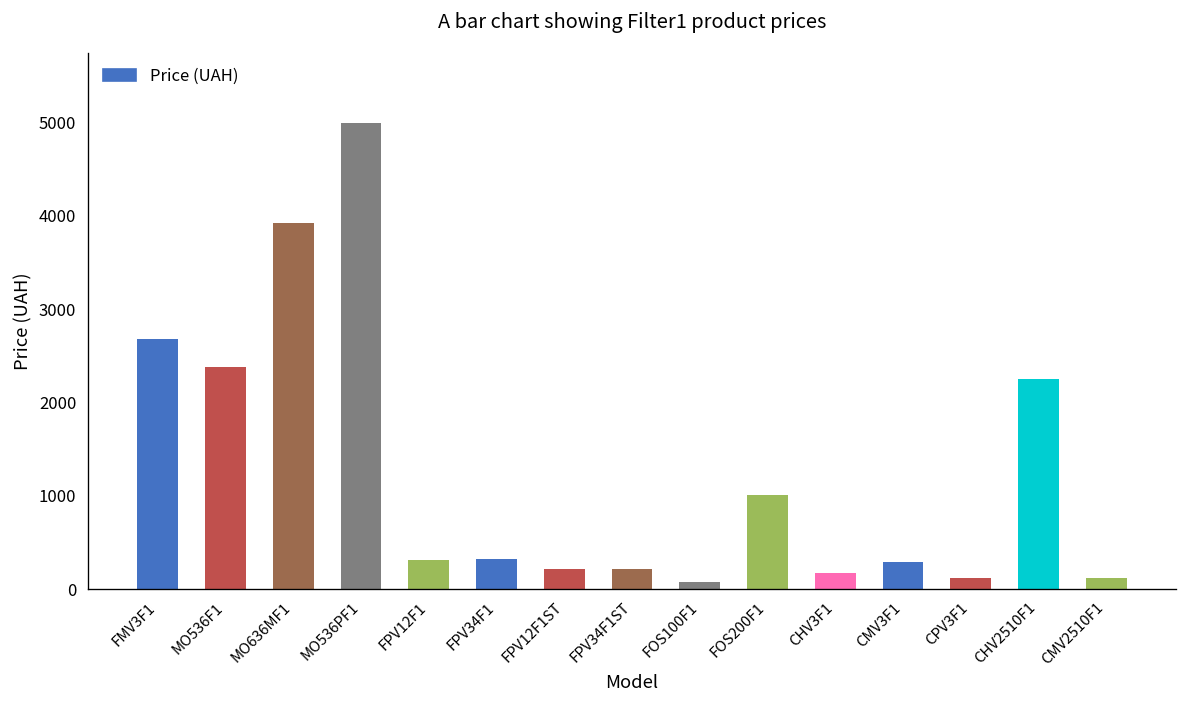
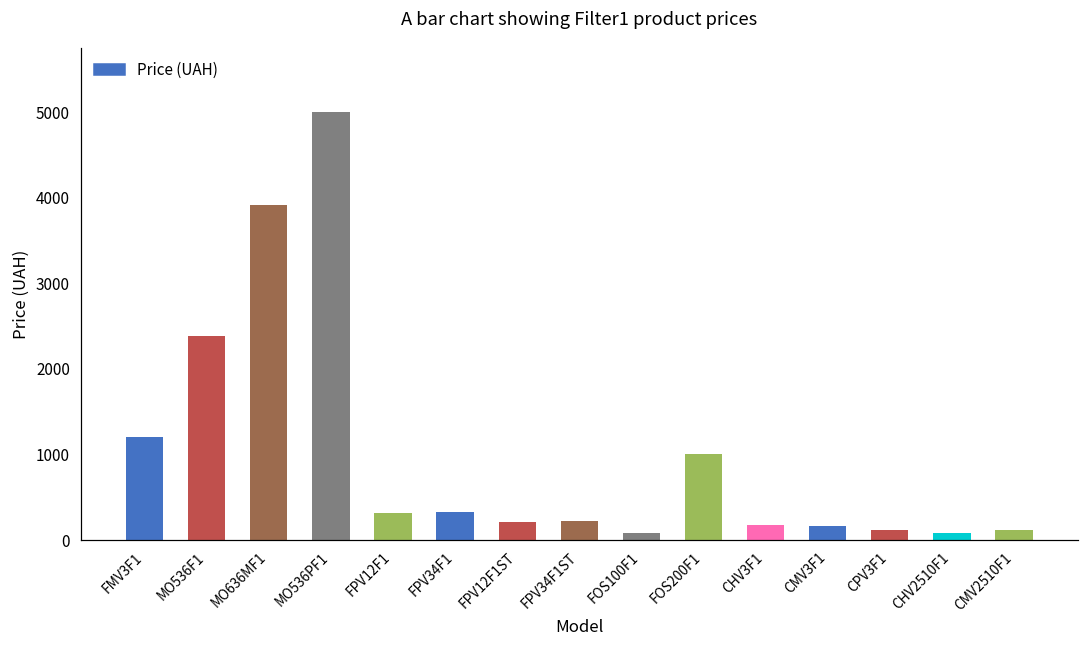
  {
-   "FMV3F1": 2700,
+   "FMV3F1": 1200,
    "MO536F1": 2400,
    "MO636MF1": 3900,
    "MO536PF1": 5000,
    "FPV12F1": 300,
    "FPV34F1": 300,
    "FPV12F1ST": 200,
    "FPV34F1ST": 200,
    "FOS100F1": 100,
    "FOS200F1": 1000,
    "CHV3F1": 200,
-   "CMV3F1": 300,
+   "CMV3F1": 200,
    "CPV3F1": 100,
-   "CHV2510F1": 2300,
+   "CHV2510F1": 100,
    "CMV2510F1": 100
  }
